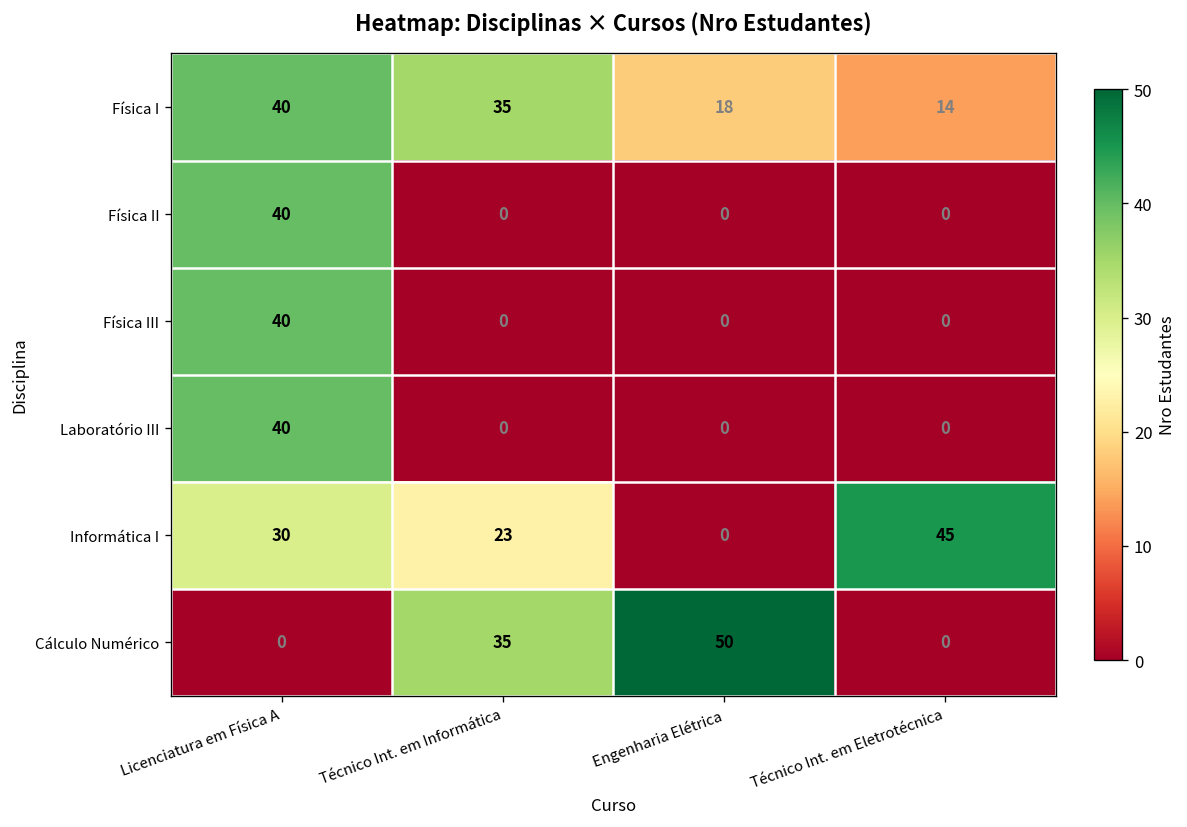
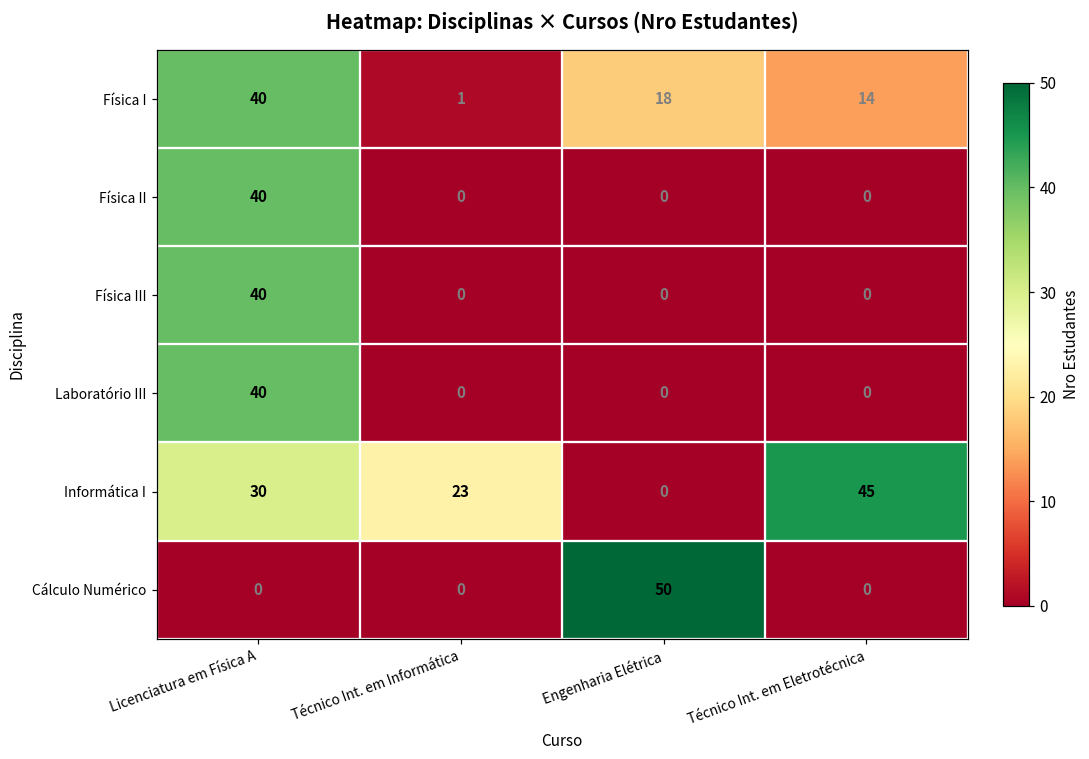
  {
    "Física I": {
      "Licenciatura em Física A": 40,
-     "Técnico Int. em Informática": 35,
+     "Técnico Int. em Informática": 1,
      "Engenharia Elétrica": 18,
      "Técnico Int. em Eletrotécnica": 14
    },
    "Física II": {
      "Licenciatura em Física A": 40,
      "Técnico Int. em Informática": 0,
      "Engenharia Elétrica": 0,
      "Técnico Int. em Eletrotécnica": 0
    },
    "Física III": {
      "Licenciatura em Física A": 40,
      "Técnico Int. em Informática": 0,
      "Engenharia Elétrica": 0,
      "Técnico Int. em Eletrotécnica": 0
    },
    "Laboratório III": {
      "Licenciatura em Física A": 40,
      "Técnico Int. em Informática": 0,
      "Engenharia Elétrica": 0,
      "Técnico Int. em Eletrotécnica": 0
    },
    "Informática I": {
      "Licenciatura em Física A": 30,
      "Técnico Int. em Informática": 23,
      "Engenharia Elétrica": 0,
      "Técnico Int. em Eletrotécnica": 45
    },
    "Cálculo Numérico": {
      "Licenciatura em Física A": 0,
-     "Técnico Int. em Informática": 35,
+     "Técnico Int. em Informática": 0,
      "Engenharia Elétrica": 50,
      "Técnico Int. em Eletrotécnica": 0
    }
  }
